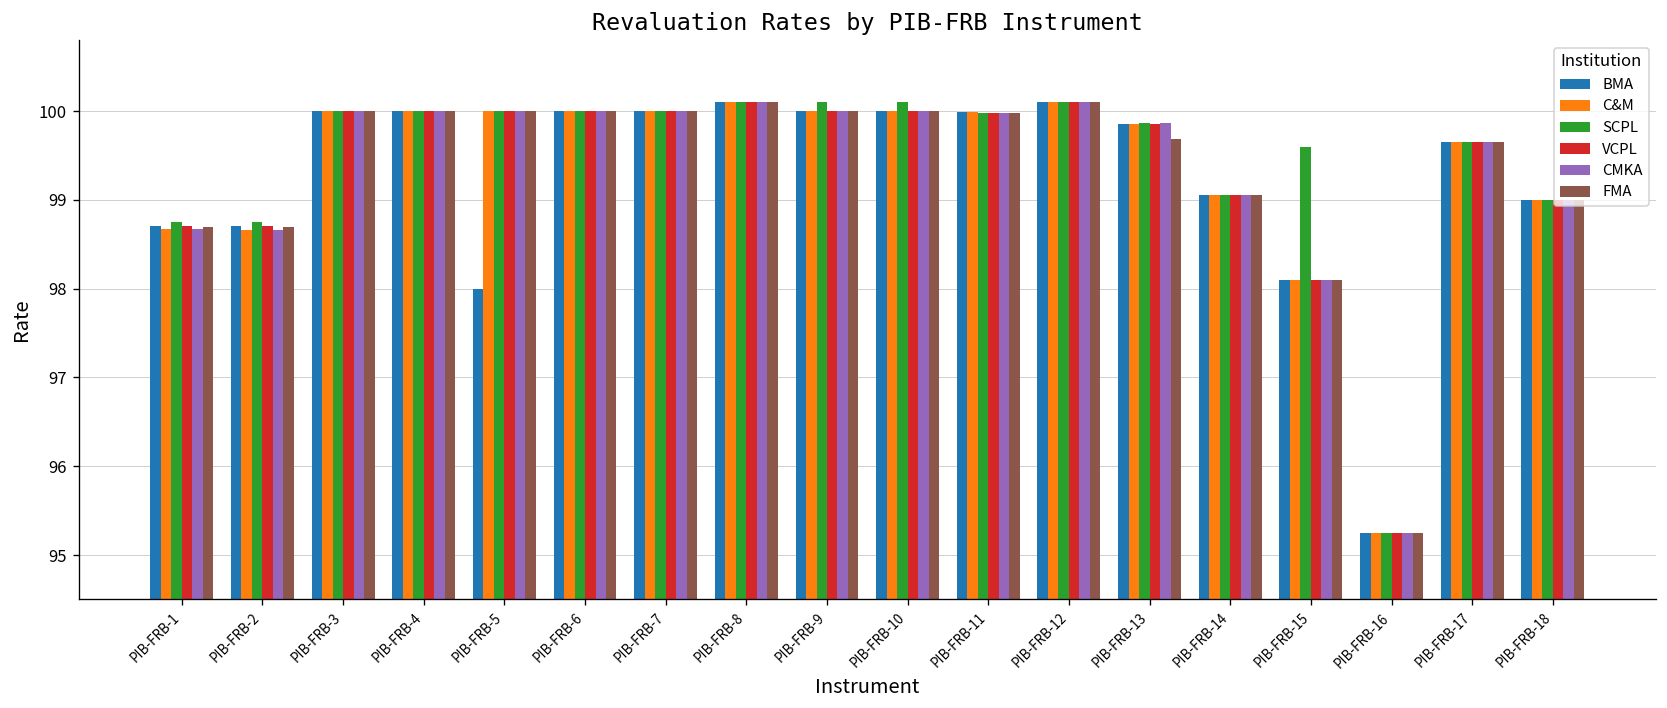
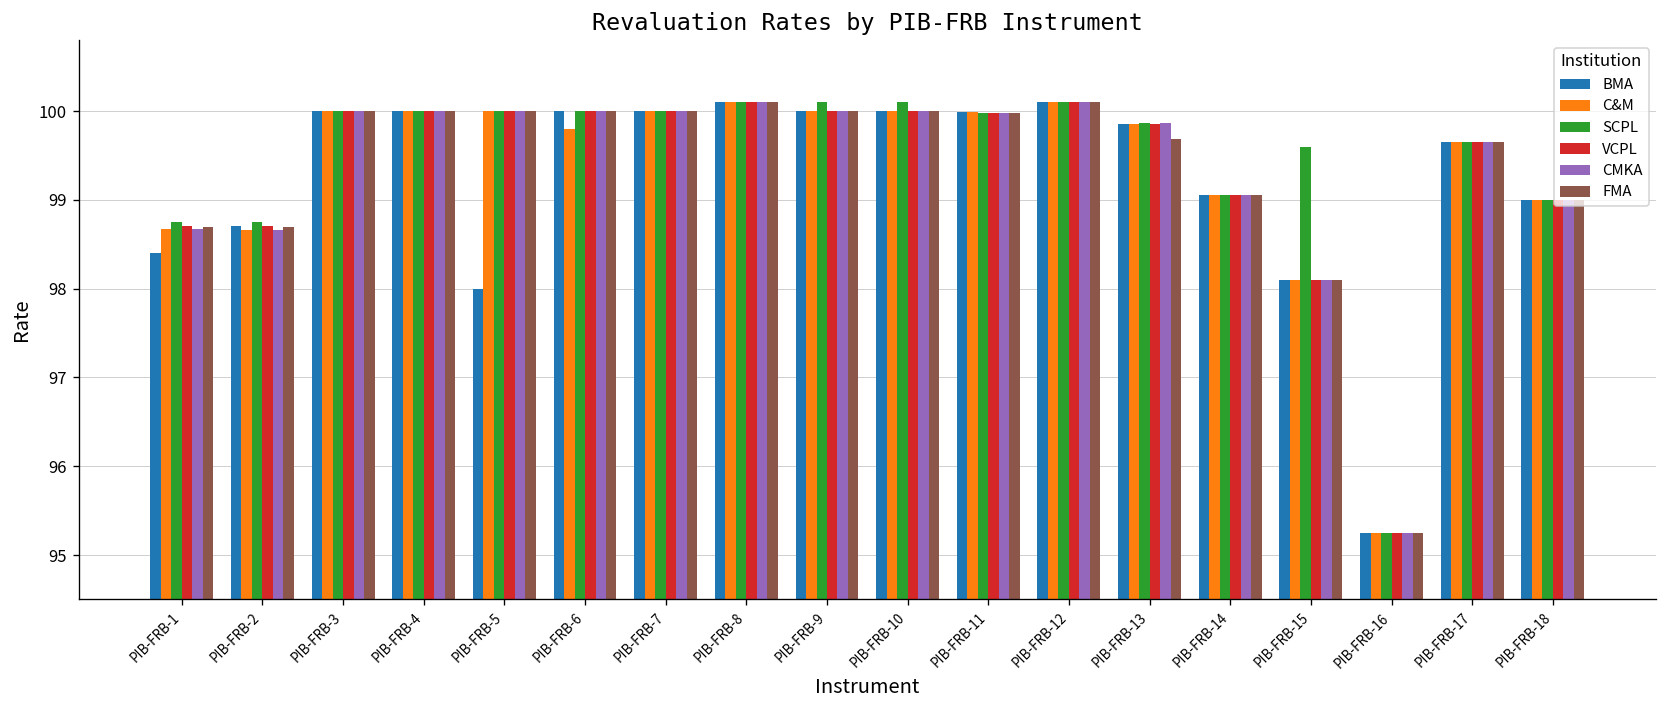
  {
    "BMA": {
-     "PIB-FRB-1": 98.7,
+     "PIB-FRB-1": 98.4,
      "PIB-FRB-2": 98.7,
      "PIB-FRB-3": 100.0,
      "PIB-FRB-4": 100.0,
      "PIB-FRB-5": 98.0,
      "PIB-FRB-6": 100.0,
      "PIB-FRB-7": 100.0,
      "PIB-FRB-8": 100.1,
      "PIB-FRB-9": 100.0,
      "PIB-FRB-10": 100.0,
      "PIB-FRB-11": 100.0,
      "PIB-FRB-12": 100.1,
      "PIB-FRB-13": 99.9,
      "PIB-FRB-14": 99.1,
      "PIB-FRB-15": 98.1,
      "PIB-FRB-16": 95.3,
      "PIB-FRB-17": 99.7,
      "PIB-FRB-18": 99.0
    },
    "C&M": {
      "PIB-FRB-1": 98.7,
      "PIB-FRB-2": 98.7,
      "PIB-FRB-3": 100.0,
      "PIB-FRB-4": 100.0,
      "PIB-FRB-5": 100.0,
-     "PIB-FRB-6": 100.0,
+     "PIB-FRB-6": 99.8,
      "PIB-FRB-7": 100.0,
      "PIB-FRB-8": 100.1,
      "PIB-FRB-9": 100.0,
      "PIB-FRB-10": 100.0,
      "PIB-FRB-11": 100.0,
      "PIB-FRB-12": 100.1,
      "PIB-FRB-13": 99.9,
      "PIB-FRB-14": 99.1,
      "PIB-FRB-15": 98.1,
      "PIB-FRB-16": 95.3,
      "PIB-FRB-17": 99.7,
      "PIB-FRB-18": 99.0
    },
    "SCPL": {
      "PIB-FRB-1": 98.8,
      "PIB-FRB-2": 98.8,
      "PIB-FRB-3": 100.0,
      "PIB-FRB-4": 100.0,
      "PIB-FRB-5": 100.0,
      "PIB-FRB-6": 100.0,
      "PIB-FRB-7": 100.0,
      "PIB-FRB-8": 100.1,
      "PIB-FRB-9": 100.1,
      "PIB-FRB-10": 100.1,
      "PIB-FRB-11": 100.0,
      "PIB-FRB-12": 100.1,
      "PIB-FRB-13": 99.9,
      "PIB-FRB-14": 99.1,
      "PIB-FRB-15": 99.6,
      "PIB-FRB-16": 95.3,
      "PIB-FRB-17": 99.7,
      "PIB-FRB-18": 99.0
    },
    "VCPL": {
      "PIB-FRB-1": 98.7,
      "PIB-FRB-2": 98.7,
      "PIB-FRB-3": 100.0,
      "PIB-FRB-4": 100.0,
      "PIB-FRB-5": 100.0,
      "PIB-FRB-6": 100.0,
      "PIB-FRB-7": 100.0,
      "PIB-FRB-8": 100.1,
      "PIB-FRB-9": 100.0,
      "PIB-FRB-10": 100.0,
      "PIB-FRB-11": 100.0,
      "PIB-FRB-12": 100.1,
      "PIB-FRB-13": 99.9,
      "PIB-FRB-14": 99.1,
      "PIB-FRB-15": 98.1,
      "PIB-FRB-16": 95.3,
      "PIB-FRB-17": 99.7
    },
    "CMKA": {
      "PIB-FRB-1": 98.7,
      "PIB-FRB-2": 98.7,
      "PIB-FRB-3": 100.0,
      "PIB-FRB-4": 100.0,
      "PIB-FRB-5": 100.0,
      "PIB-FRB-6": 100.0,
      "PIB-FRB-7": 100.0,
      "PIB-FRB-8": 100.1,
      "PIB-FRB-9": 100.0,
      "PIB-FRB-10": 100.0,
      "PIB-FRB-11": 100.0,
      "PIB-FRB-12": 100.1,
      "PIB-FRB-13": 99.9,
      "PIB-FRB-14": 99.1,
      "PIB-FRB-15": 98.1,
      "PIB-FRB-16": 95.3,
      "PIB-FRB-17": 99.7
    },
    "FMA": {
      "PIB-FRB-1": 98.7,
      "PIB-FRB-2": 98.7,
      "PIB-FRB-3": 100.0,
      "PIB-FRB-4": 100.0,
      "PIB-FRB-5": 100.0,
      "PIB-FRB-6": 100.0,
      "PIB-FRB-7": 100.0,
      "PIB-FRB-8": 100.1,
      "PIB-FRB-9": 100.0,
      "PIB-FRB-10": 100.0,
      "PIB-FRB-11": 100.0,
      "PIB-FRB-12": 100.1,
      "PIB-FRB-13": 99.7,
      "PIB-FRB-14": 99.1,
      "PIB-FRB-15": 98.1,
      "PIB-FRB-16": 95.3,
      "PIB-FRB-17": 99.7
    }
  }
